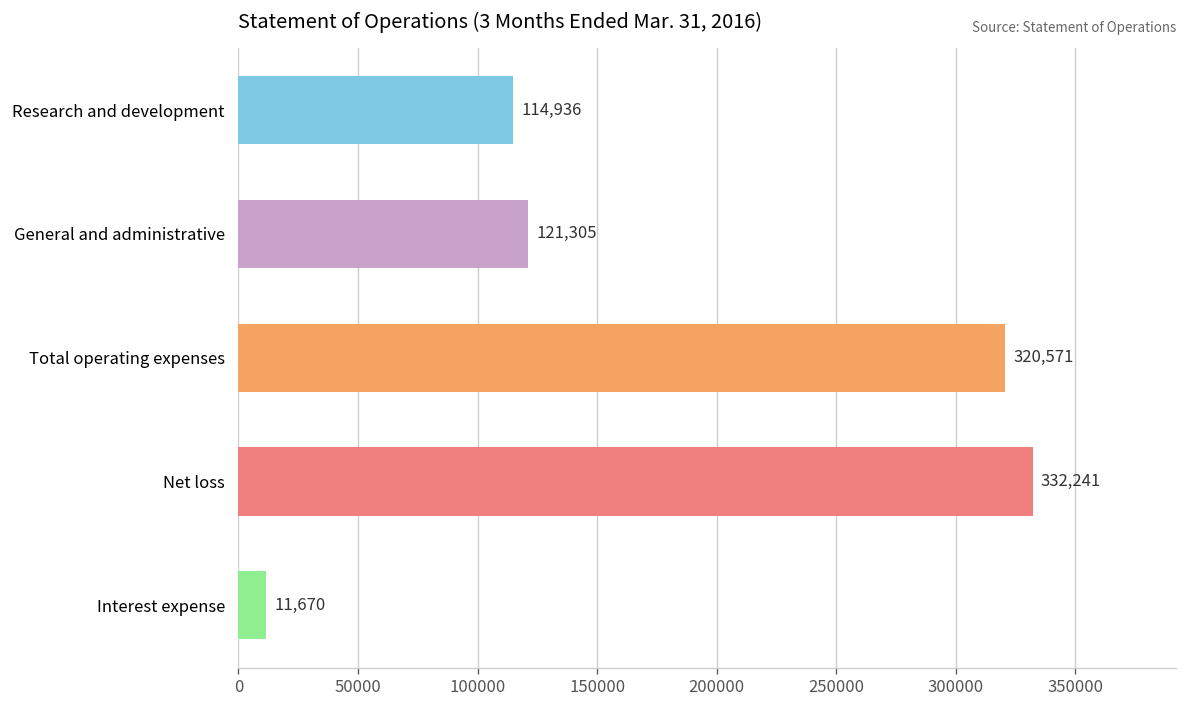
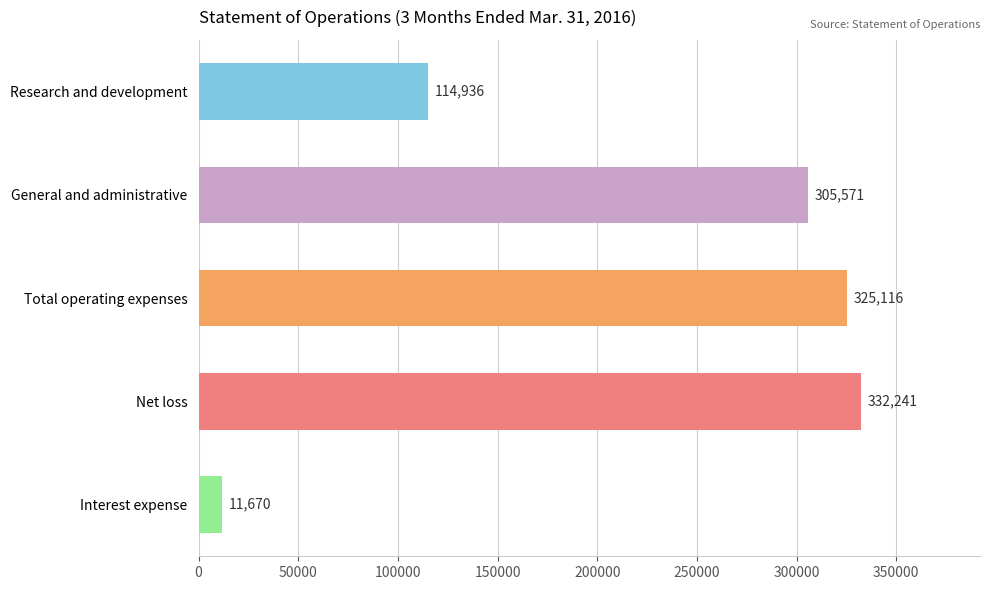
  {
    "Research and development": "114,936",
-   "General and administrative": "121,305",
-   "Total operating expenses": "320,571",
+   "General and administrative": "305,571",
+   "Total operating expenses": "325,116",
    "Net loss": "332,241",
    "Interest expense": "11,670"
  }
